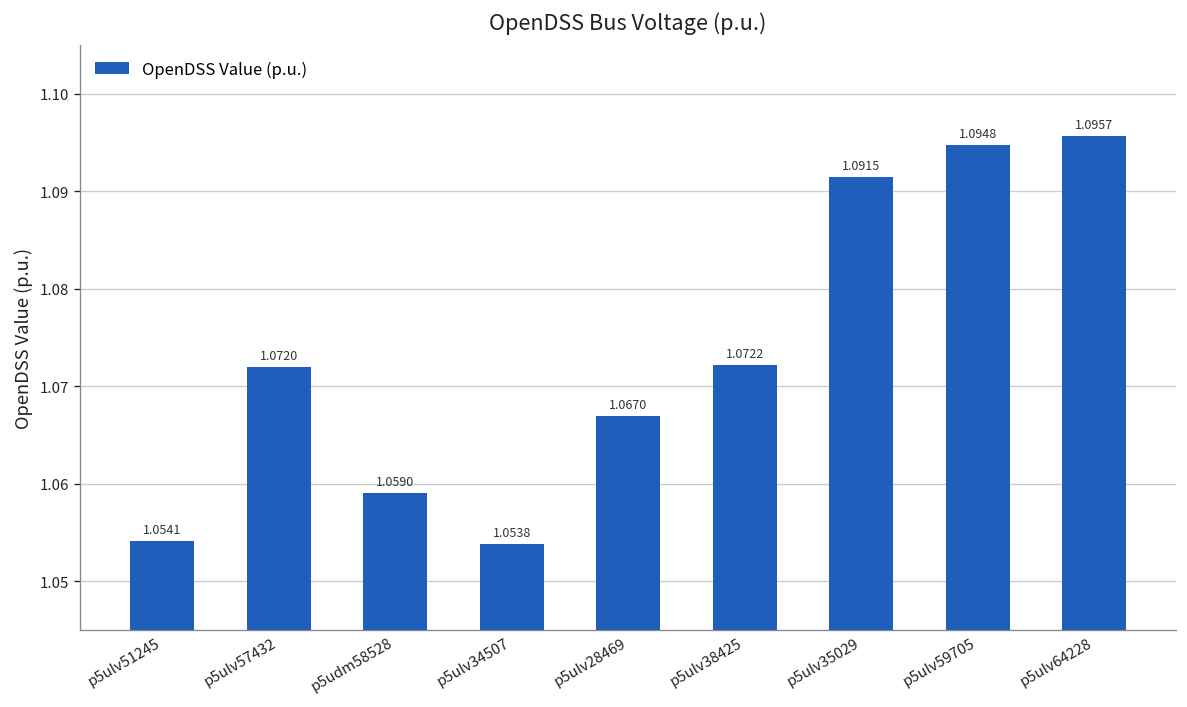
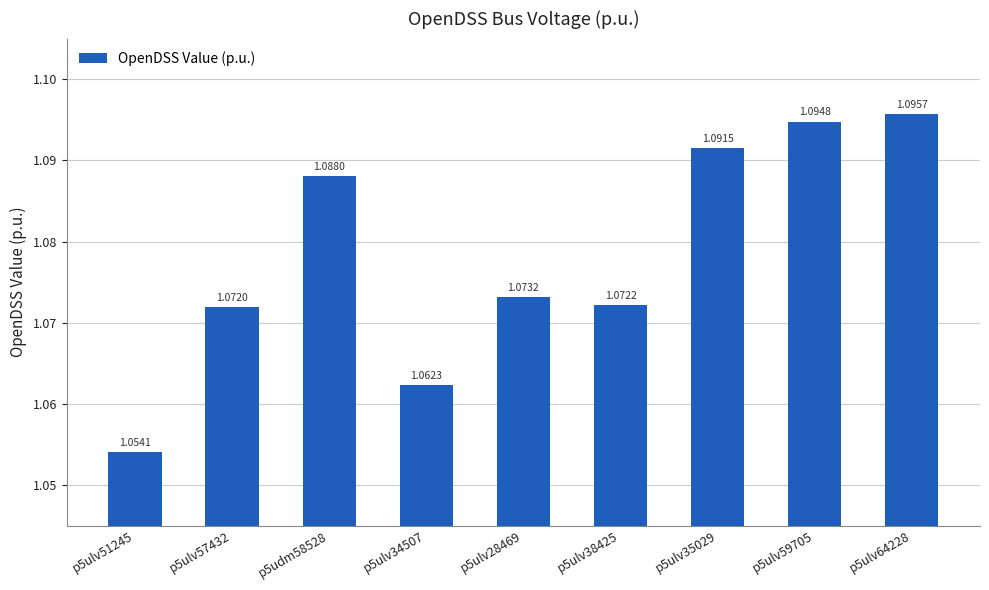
  {
    "p5ulv51245": 1.0541,
    "p5ulv57432": 1.0720,
-   "p5udm58528": 1.0590,
-   "p5ulv34507": 1.0538,
-   "p5ulv28469": 1.0670,
+   "p5udm58528": 1.0880,
+   "p5ulv34507": 1.0623,
+   "p5ulv28469": 1.0732,
    "p5ulv38425": 1.0722,
    "p5ulv35029": 1.0915,
    "p5ulv59705": 1.0948,
    "p5ulv64228": 1.0957
  }
